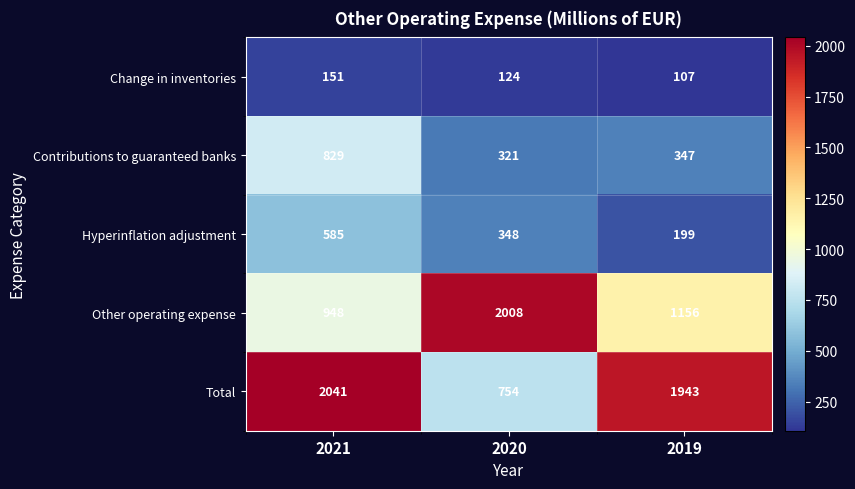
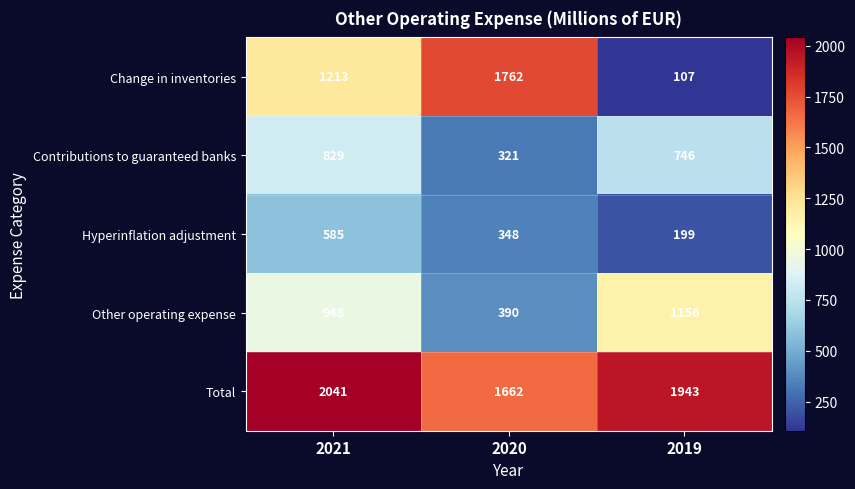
  {
    "Change in inventories": {
-     "2021": 151,
-     "2020": 124,
+     "2021": 1213,
+     "2020": 1762,
      "2019": 107
    },
    "Contributions to guaranteed banks": {
      "2020": 321,
-     "2019": 347
+     "2019": 746
    },
    "Hyperinflation adjustment": {
      "2021": 585,
      "2020": 348,
      "2019": 199
    },
    "Other operating expense": {
-     "2020": 2008,
+     "2020": 390,
      "2019": 1156
    },
    "Total": {
      "2021": 2041,
-     "2020": 754,
+     "2020": 1662,
      "2019": 1943
    }
  }
